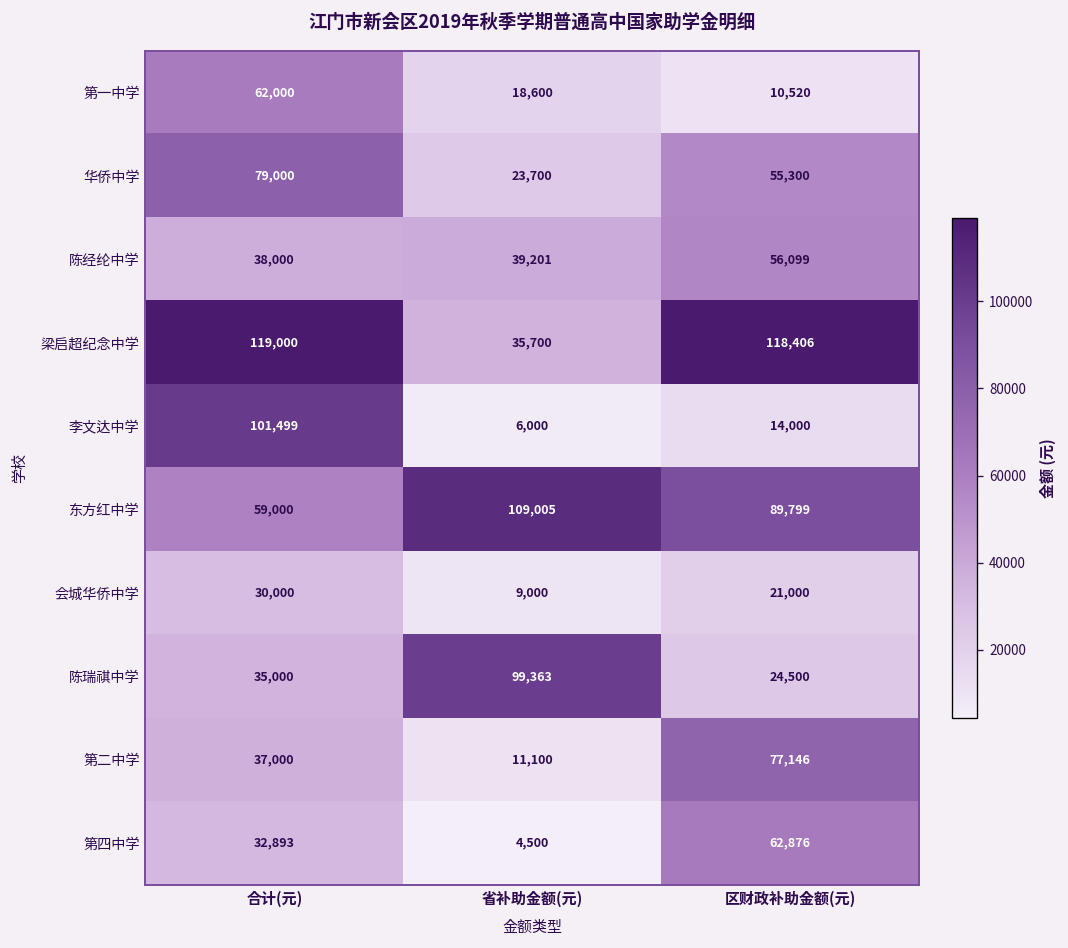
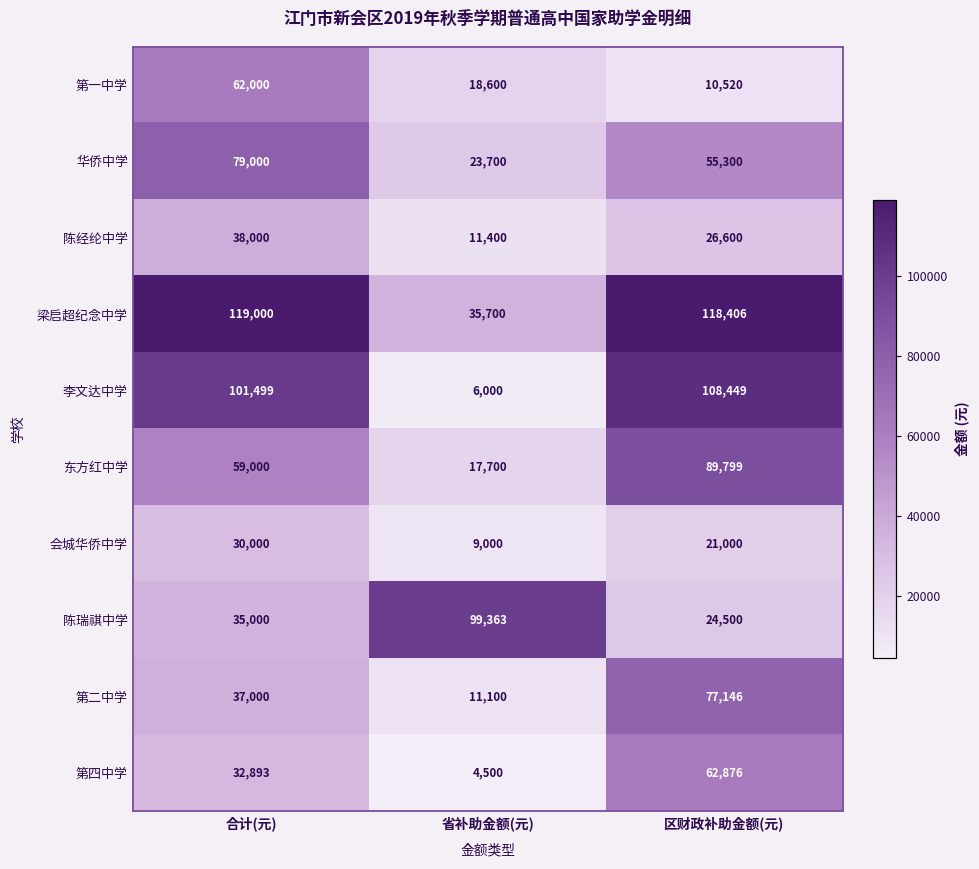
  {
    "第一中学": {
      "合计(元)": "62,000",
      "省补助金额(元)": "18,600",
      "区财政补助金额(元)": "10,520"
    },
    "华侨中学": {
      "合计(元)": "79,000",
      "省补助金额(元)": "23,700",
      "区财政补助金额(元)": "55,300"
    },
    "陈经纶中学": {
      "合计(元)": "38,000",
-     "省补助金额(元)": "39,201",
-     "区财政补助金额(元)": "56,099"
+     "省补助金额(元)": "11,400",
+     "区财政补助金额(元)": "26,600"
    },
    "梁启超纪念中学": {
      "合计(元)": "119,000",
      "省补助金额(元)": "35,700",
      "区财政补助金额(元)": "118,406"
    },
    "李文达中学": {
      "合计(元)": "101,499",
      "省补助金额(元)": "6,000",
-     "区财政补助金额(元)": "14,000"
+     "区财政补助金额(元)": "108,449"
    },
    "东方红中学": {
      "合计(元)": "59,000",
-     "省补助金额(元)": "109,005",
+     "省补助金额(元)": "17,700",
      "区财政补助金额(元)": "89,799"
    },
    "会城华侨中学": {
      "合计(元)": "30,000",
      "省补助金额(元)": "9,000",
      "区财政补助金额(元)": "21,000"
    },
    "陈瑞祺中学": {
      "合计(元)": "35,000",
      "省补助金额(元)": "99,363",
      "区财政补助金额(元)": "24,500"
    },
    "第二中学": {
      "合计(元)": "37,000",
      "省补助金额(元)": "11,100",
      "区财政补助金额(元)": "77,146"
    },
    "第四中学": {
      "合计(元)": "32,893",
      "省补助金额(元)": "4,500",
      "区财政补助金额(元)": "62,876"
    }
  }
